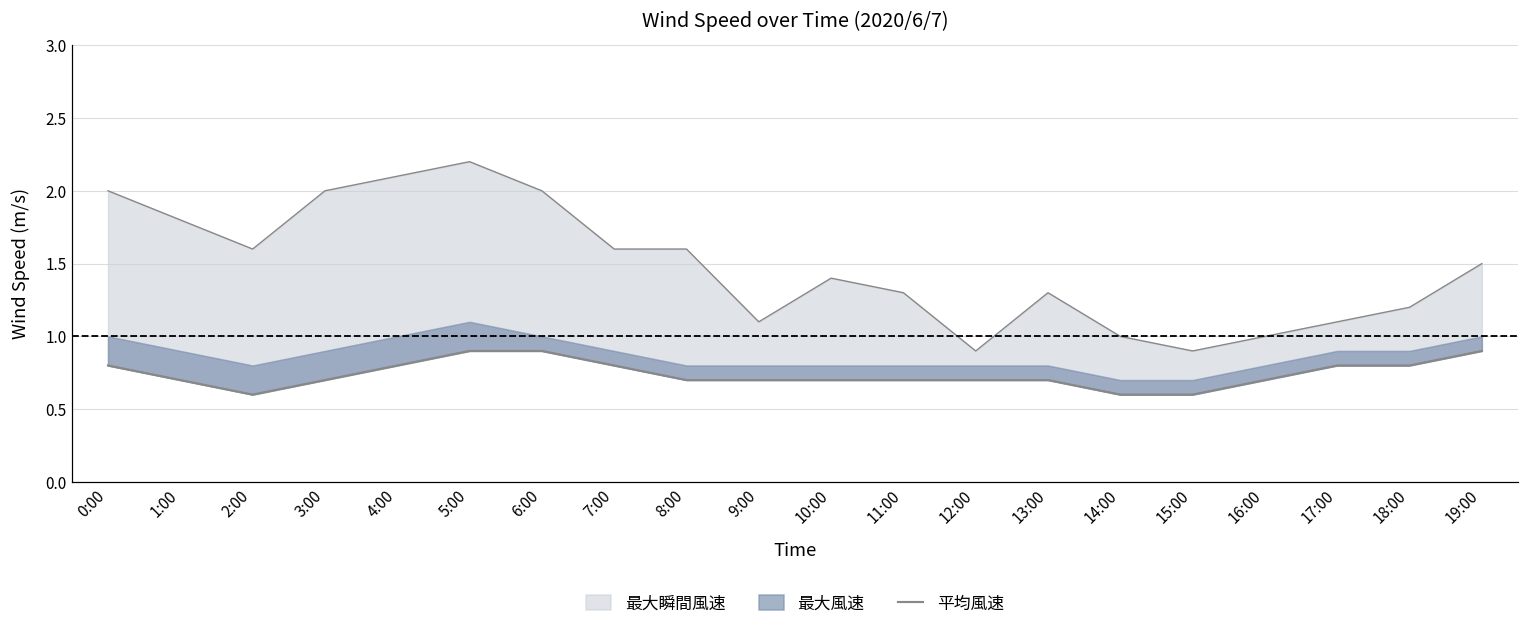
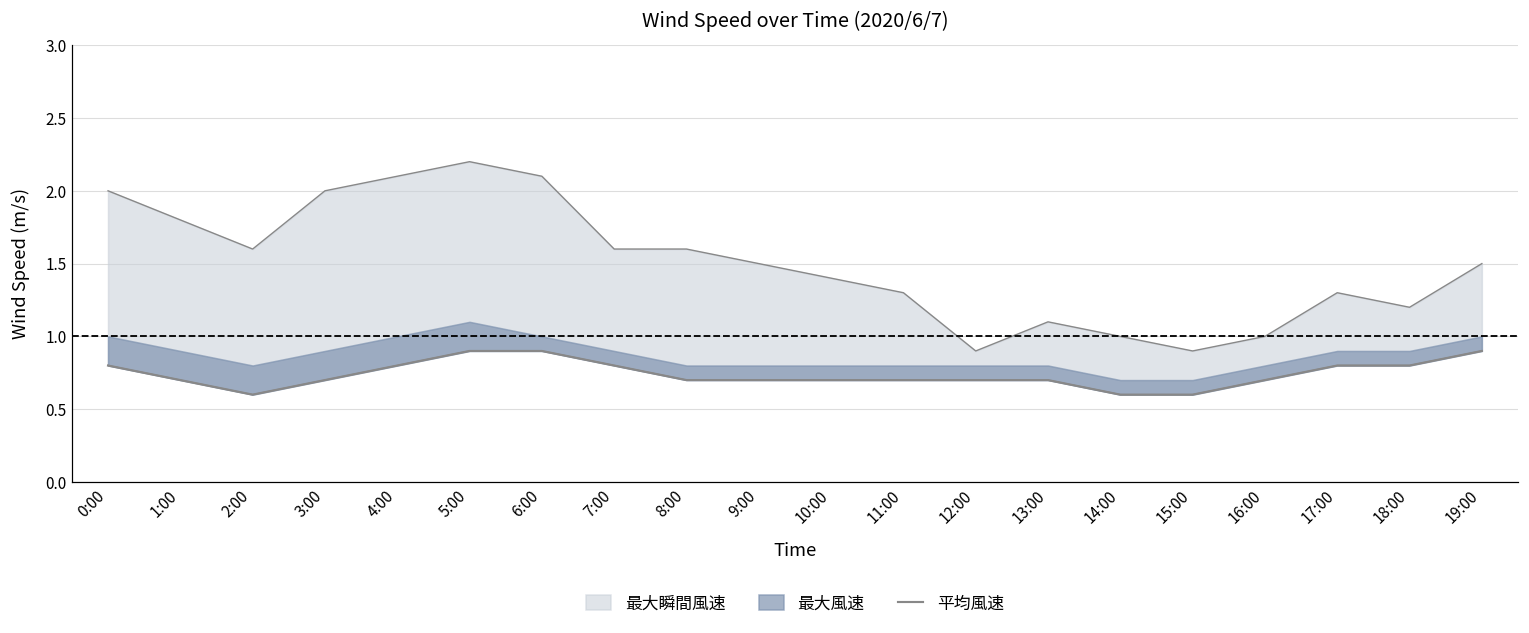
  {
    "最大瞬間風速": {
      "0:00": 2.0,
      "1:00": 1.8,
      "2:00": 1.6,
      "3:00": 2.0,
      "4:00": 2.1,
      "5:00": 2.2,
-     "6:00": 2.0,
+     "6:00": 2.1,
      "7:00": 1.6,
      "8:00": 1.6,
-     "9:00": 1.1,
+     "9:00": 1.5,
      "10:00": 1.4,
      "11:00": 1.3,
      "12:00": 0.9,
-     "13:00": 1.3,
+     "13:00": 1.1,
      "14:00": 1.0,
      "15:00": 0.9,
      "16:00": 1.0,
-     "17:00": 1.1,
+     "17:00": 1.3,
      "18:00": 1.2,
      "19:00": 1.5
    }
  }
